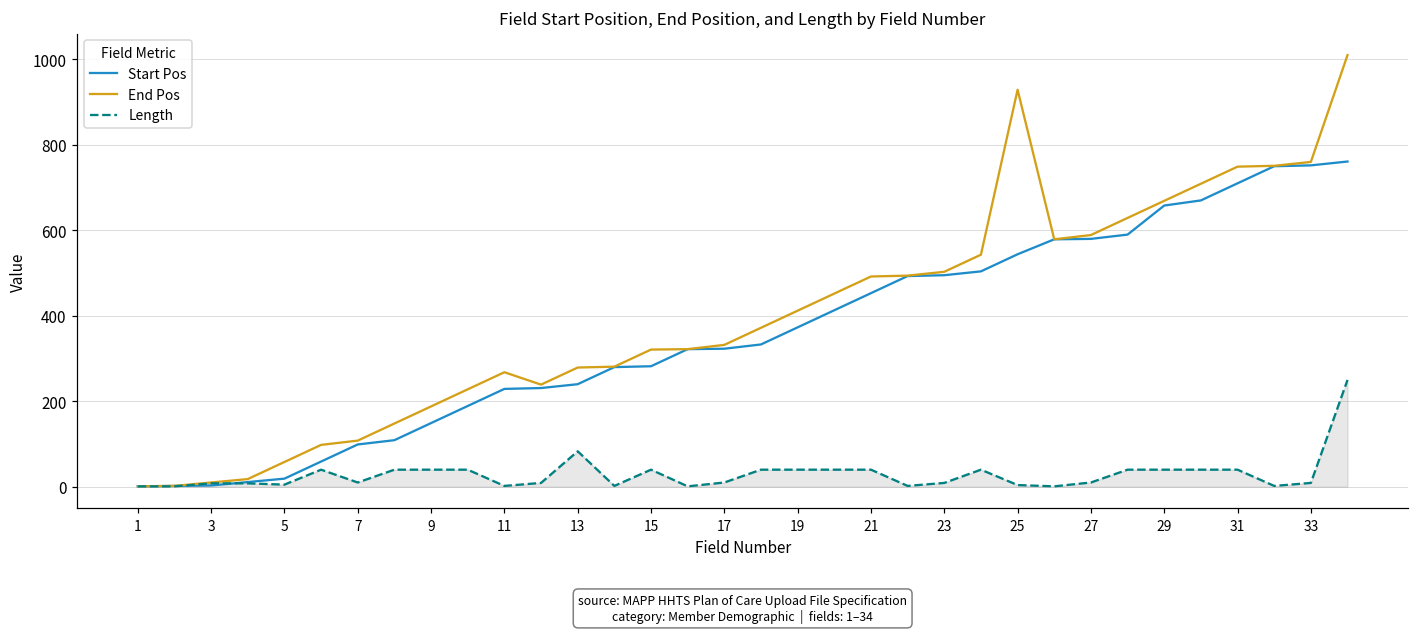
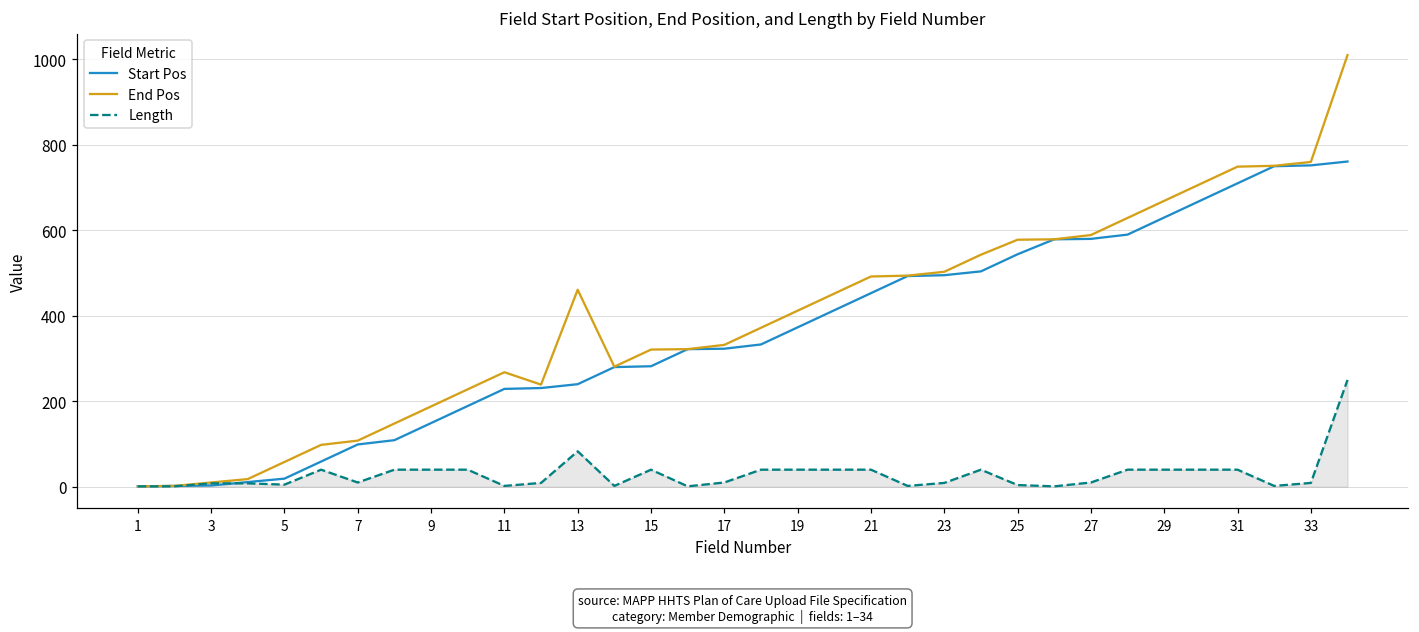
  {
    "Start Pos": {
      "5": 20,
      "7": 100,
      "9": 150,
      "11": 230,
      "13": 240,
      "15": 280,
      "17": 320,
      "19": 370,
      "21": 450,
      "23": 500,
      "25": 540,
      "27": 580,
-     "29": 660,
+     "29": 630,
      "31": 710,
      "33": 750
    },
    "End Pos": {
      "5": 60,
      "7": 110,
      "9": 190,
      "11": 270,
-     "13": 280,
+     "13": 460,
      "15": 320,
      "17": 330,
      "19": 410,
      "21": 490,
      "23": 500,
-     "25": 930,
+     "25": 580,
      "27": 590,
      "29": 670,
      "31": 750,
      "33": 760
    },
    "Length": {
      "5": 10,
      "7": 10,
      "9": 40,
      "11": 0,
      "13": 80,
      "15": 40,
      "17": 10,
      "19": 40,
      "21": 40,
      "23": 10,
      "25": 0,
      "27": 10,
      "29": 40,
      "31": 40,
      "33": 10
    }
  }
